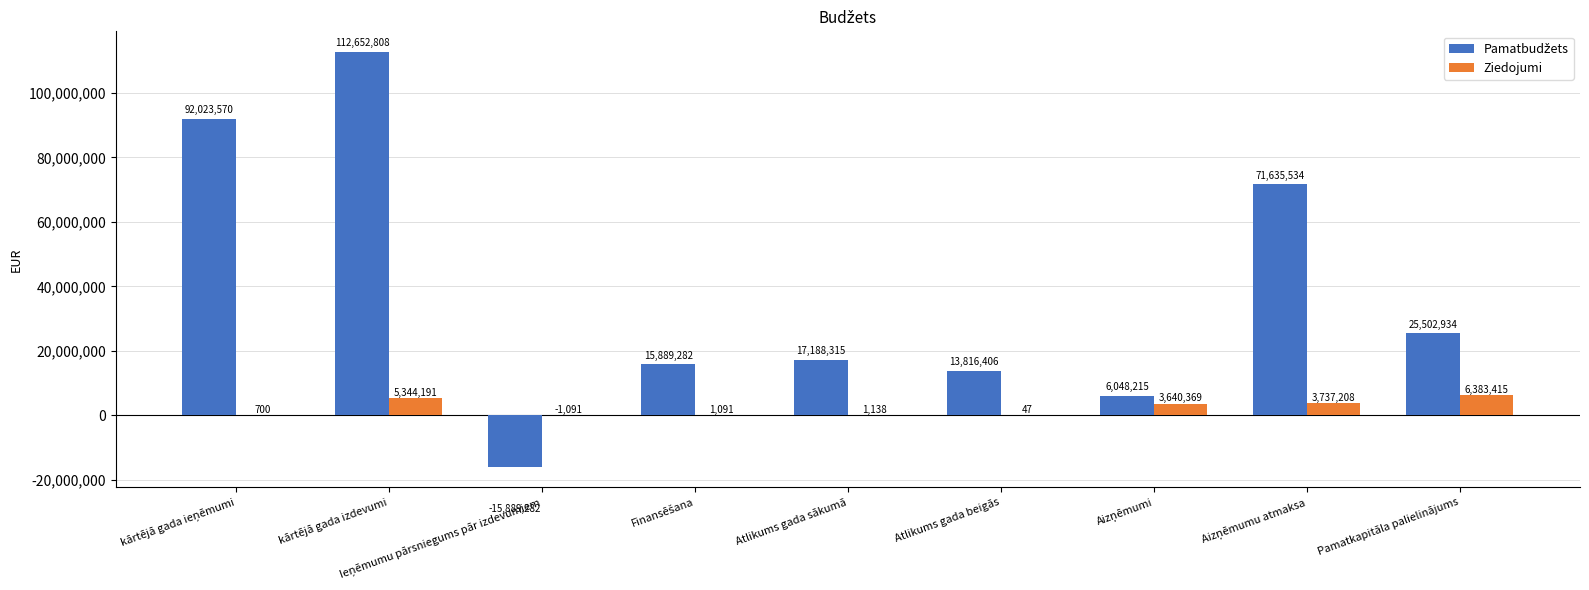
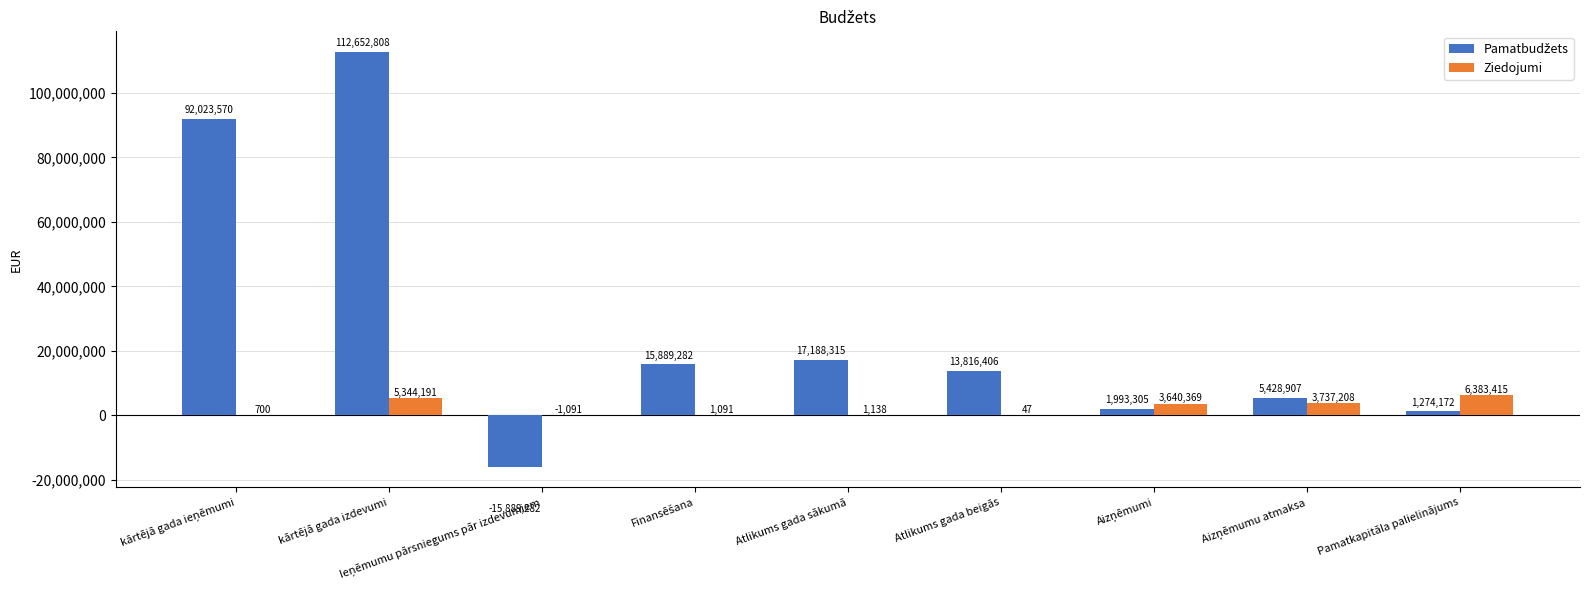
  {
    "Pamatbudžets": {
      "kārtējā gada ieņēmumi": "92,023,570",
      "kārtējā gada izdevumi": "112,652,808",
      "Finansēšana": "15,889,282",
      "Atlikums gada sākumā": "17,188,315",
      "Atlikums gada beigās": "13,816,406",
-     "Aizņēmumi": "6,048,215",
-     "Aizņēmumu atmaksa": "71,635,534",
-     "Pamatkapitāla palielinājums": "25,502,934"
+     "Aizņēmumi": "1,993,305",
+     "Aizņēmumu atmaksa": "5,428,907",
+     "Pamatkapitāla palielinājums": "1,274,172"
    },
    "Ziedojumi": {
      "kārtējā gada ieņēmumi": "700",
      "kārtējā gada izdevumi": "5,344,191",
      "Ieņēmumu pārsniegums pār izdevumiem": "-1,091",
      "Finansēšana": "1,091",
      "Atlikums gada sākumā": "1,138",
      "Atlikums gada beigās": "47",
      "Aizņēmumi": "3,640,369",
      "Aizņēmumu atmaksa": "3,737,208",
      "Pamatkapitāla palielinājums": "6,383,415"
    }
  }
